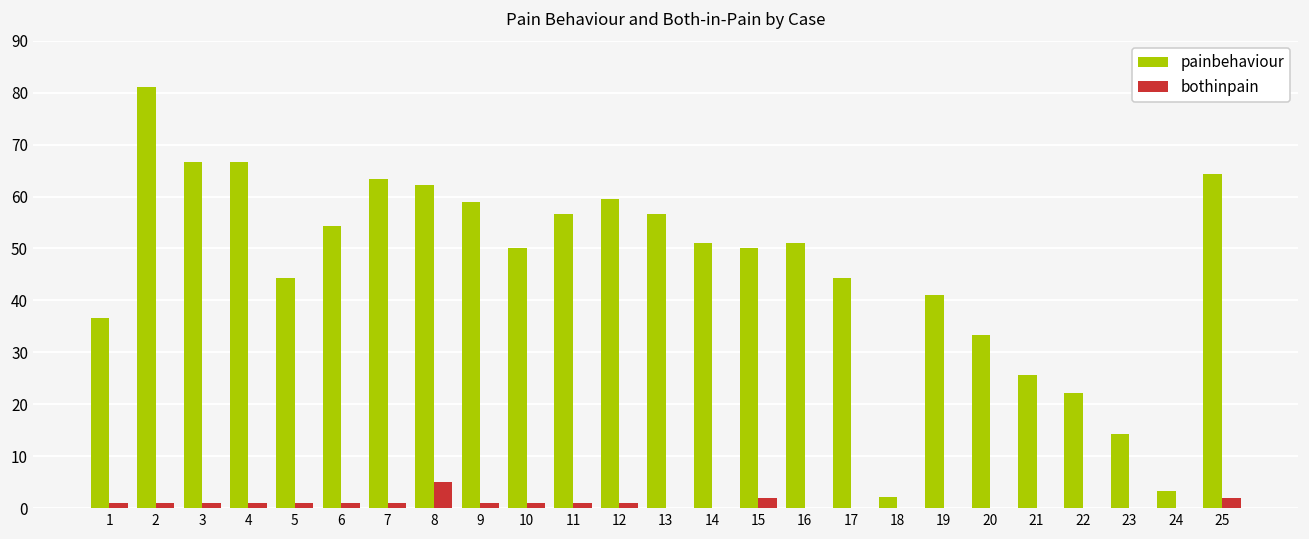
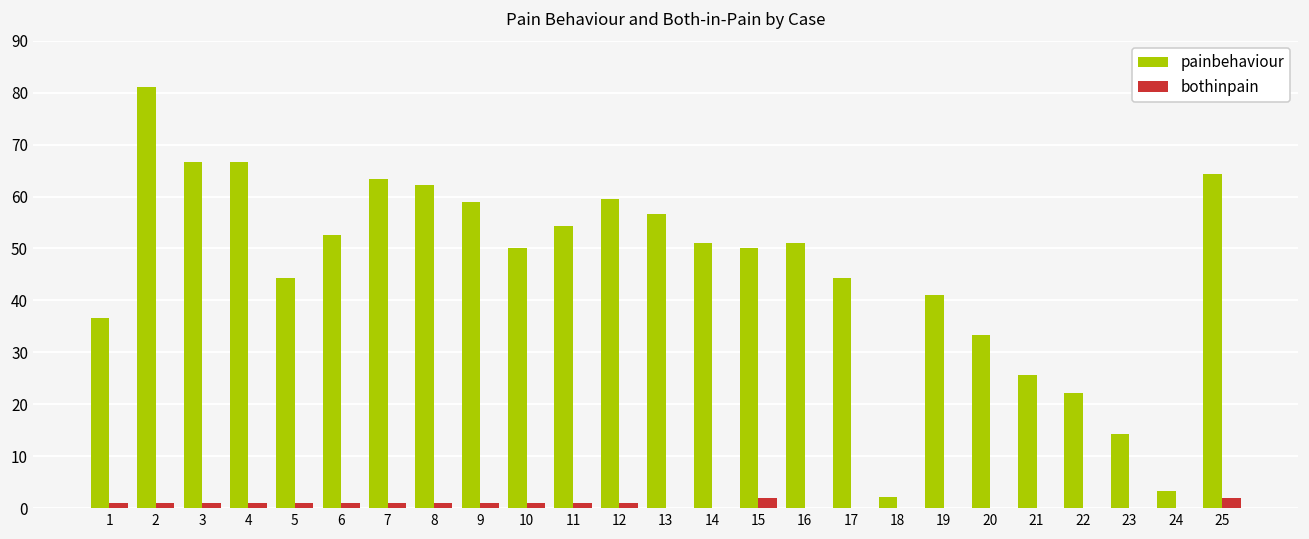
  {
    "painbehaviour": {
      "1": 37,
      "2": 81,
      "3": 67,
      "4": 67,
      "5": 44,
-     "6": 54,
+     "6": 53,
      "7": 63,
      "8": 62,
      "9": 59,
      "10": 50,
-     "11": 57,
+     "11": 54,
      "12": 60,
      "13": 57,
      "14": 51,
      "15": 50,
      "16": 51,
      "17": 44,
      "18": 2,
      "19": 41,
      "20": 33,
      "21": 26,
      "22": 22,
      "23": 14,
      "24": 3,
      "25": 64
    },
    "bothinpain": {
      "1": 1,
      "2": 1,
      "3": 1,
      "4": 1,
      "5": 1,
      "6": 1,
      "7": 1,
-     "8": 5,
+     "8": 1,
      "9": 1,
      "10": 1,
      "11": 1,
      "12": 1,
      "13": 0,
      "14": 0,
      "15": 2,
      "16": 0,
      "17": 0,
      "18": 0,
      "19": 0,
      "20": 0,
      "21": 0,
      "22": 0,
      "23": 0,
      "24": 0,
      "25": 2
    }
  }
